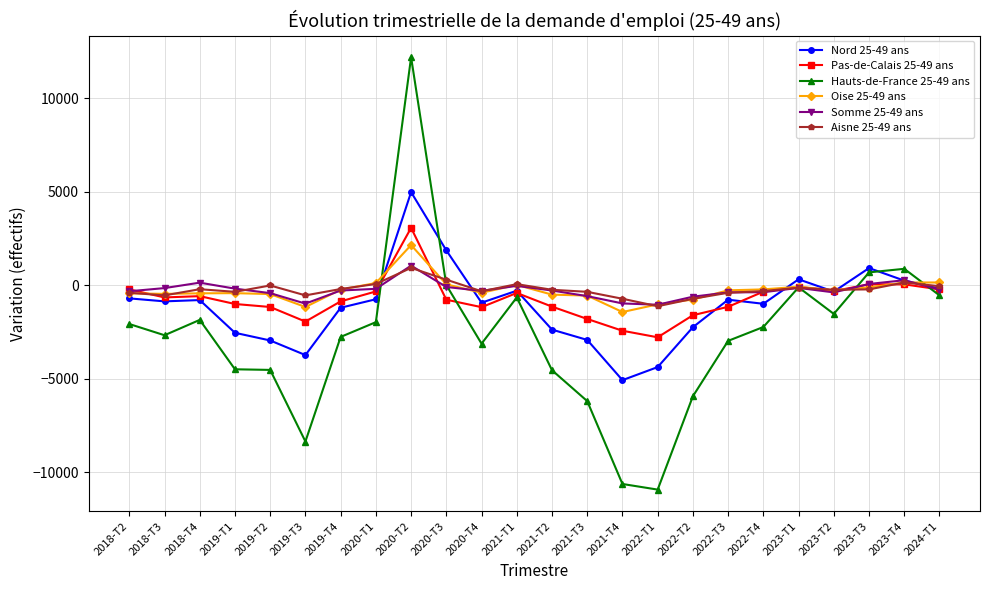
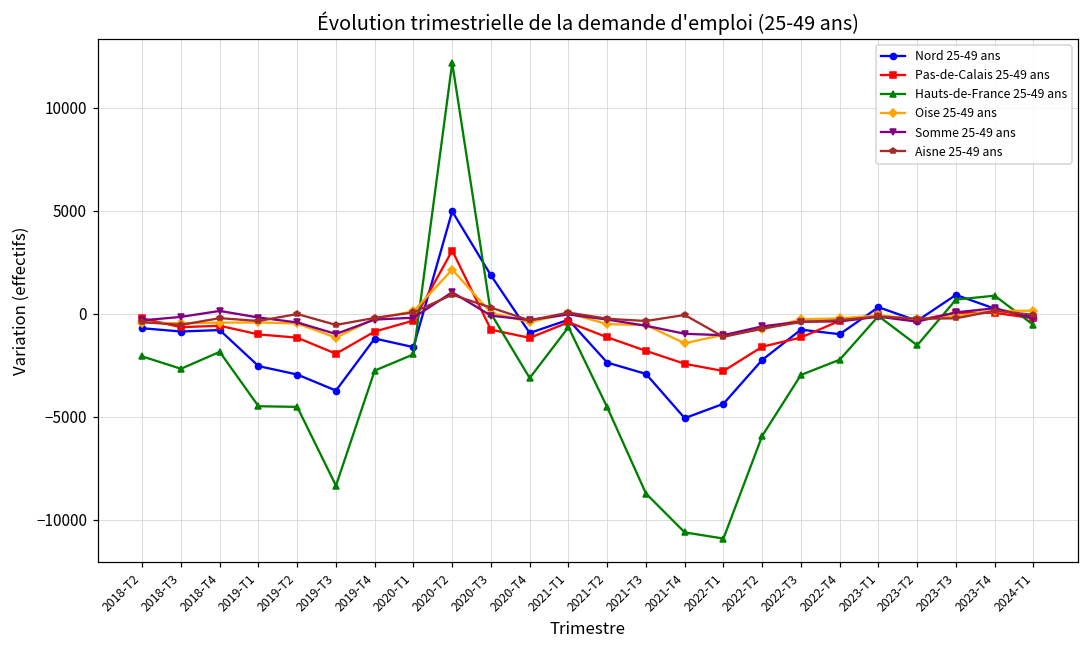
  {
    "Nord 25-49 ans": {
      "2018-T2": -700,
      "2018-T3": -900,
      "2018-T4": -800,
      "2019-T1": -2500,
      "2019-T2": -3000,
      "2019-T3": -3700,
      "2019-T4": -1200,
-     "2020-T1": -700,
+     "2020-T1": -1600,
      "2020-T2": 5000,
      "2020-T3": 1900,
      "2020-T4": -900,
      "2021-T2": -2400,
      "2021-T3": -2900,
      "2021-T4": -5100,
      "2022-T1": -4400,
      "2022-T2": -2200,
      "2022-T3": -800,
      "2022-T4": -1000,
      "2023-T1": 300,
      "2023-T3": 900
    },
    "Pas-de-Calais 25-49 ans": {
      "2018-T4": -600,
      "2019-T1": -1000,
      "2019-T2": -1200,
      "2019-T3": -1900,
      "2019-T4": -900,
      "2020-T1": -300,
      "2020-T2": 3100,
      "2020-T3": -800,
      "2020-T4": -1200,
      "2021-T2": -1100,
      "2021-T3": -1800,
      "2021-T4": -2400,
      "2022-T1": -2800,
      "2022-T2": -1600,
      "2022-T3": -1200
    },
    "Hauts-de-France 25-49 ans": {
      "2018-T2": -2100,
      "2018-T3": -2700,
      "2018-T4": -1900,
      "2019-T1": -4500,
      "2019-T2": -4500,
      "2019-T3": -8400,
      "2019-T4": -2800,
      "2020-T1": -2000,
      "2020-T2": 12200,
      "2020-T4": -3100,
      "2021-T1": -700,
      "2021-T2": -4500,
-     "2021-T3": -6200,
+     "2021-T3": -8700,
      "2021-T4": -10600,
      "2022-T1": -10900,
      "2022-T2": -5900,
      "2022-T3": -3000,
      "2022-T4": -2200,
      "2023-T2": -1500,
      "2023-T3": 700,
      "2023-T4": 900,
      "2024-T1": -500
    },
    "Oise 25-49 ans": {
      "2018-T4": -400,
      "2019-T3": -1200,
      "2020-T2": 2200,
      "2021-T2": -500,
      "2021-T4": -1400,
      "2024-T1": 200
    },
    "Somme 25-49 ans": {
      "2018-T3": -200,
      "2018-T4": 100,
      "2019-T1": -200,
      "2019-T3": -1000,
      "2020-T1": -200,
      "2021-T4": -1000
    },
    "Aisne 25-49 ans": {
      "2018-T4": -200,
      "2019-T2": 0,
      "2019-T3": -500,
      "2020-T3": 300,
      "2021-T3": -400,
-     "2021-T4": -700
+     "2021-T4": -100
    }
  }
